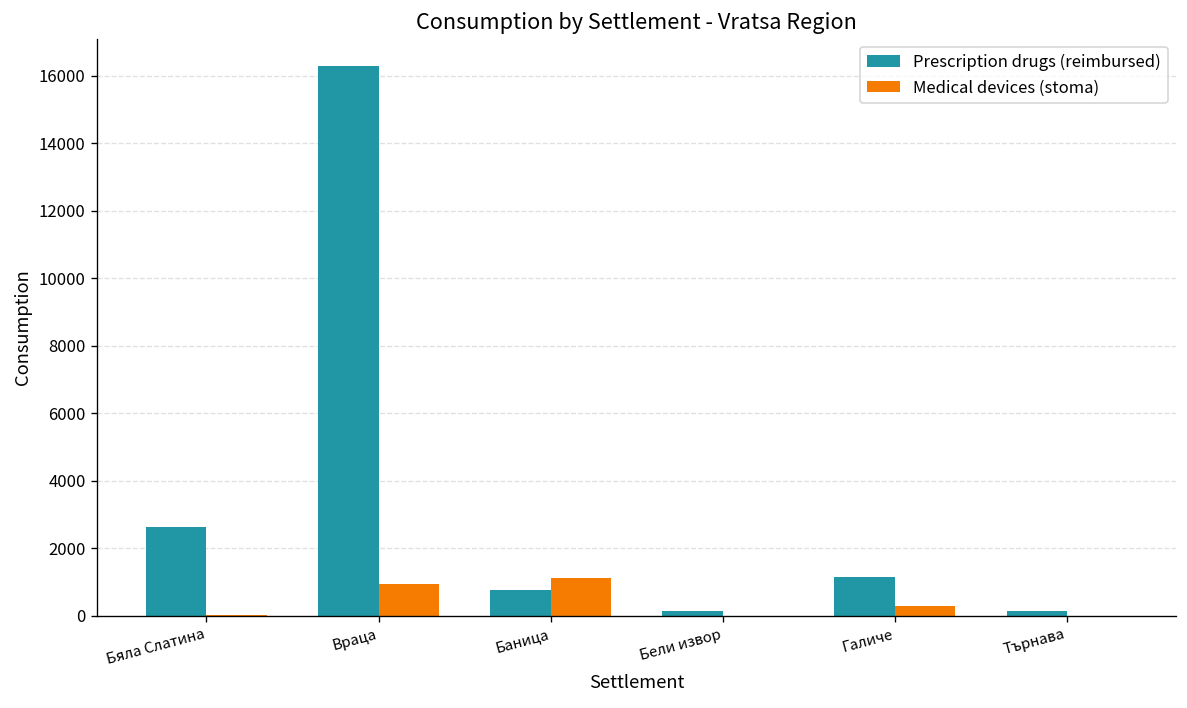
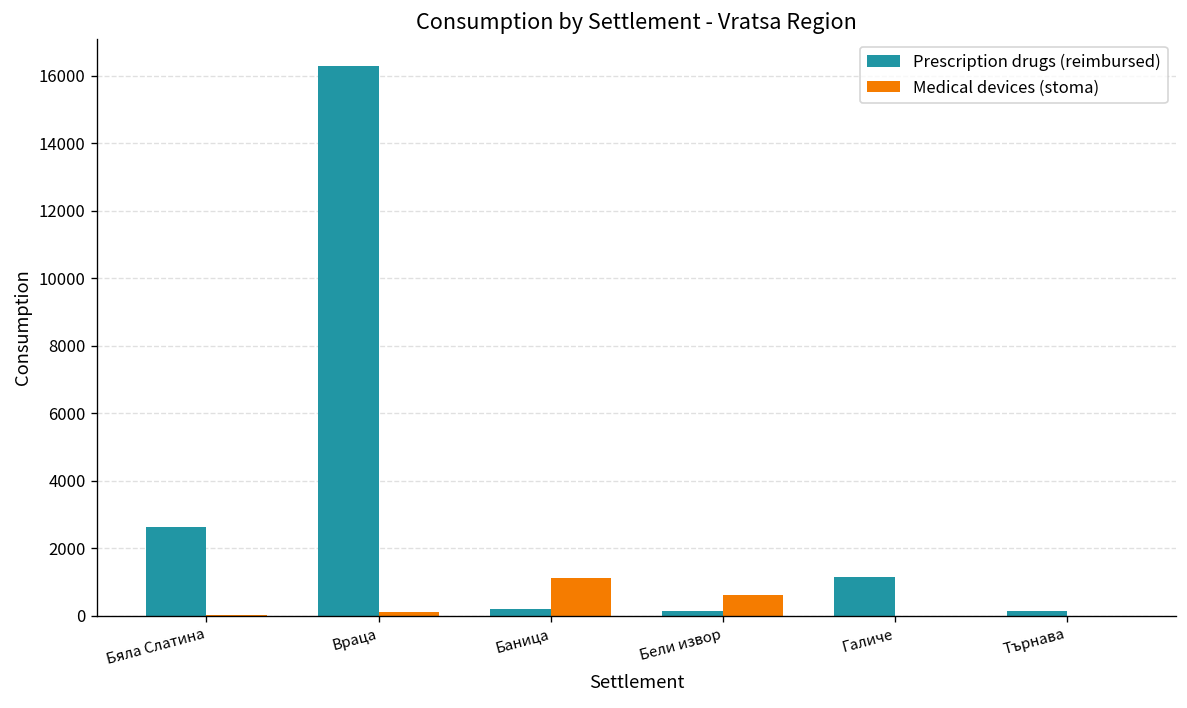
  {
    "Prescription drugs (reimbursed)": {
      "Бяла Слатина": 2600,
      "Враца": 16300,
-     "Баница": 800,
+     "Баница": 200,
      "Бели извор": 100,
      "Галиче": 1200,
      "Търнава": 200
    },
    "Medical devices (stoma)": {
-     "Враца": 1000,
+     "Враца": 100,
      "Баница": 1100,
-     "Бели извор": 0,
-     "Галиче": 300
+     "Бели извор": 600,
+     "Галиче": 0
    }
  }
